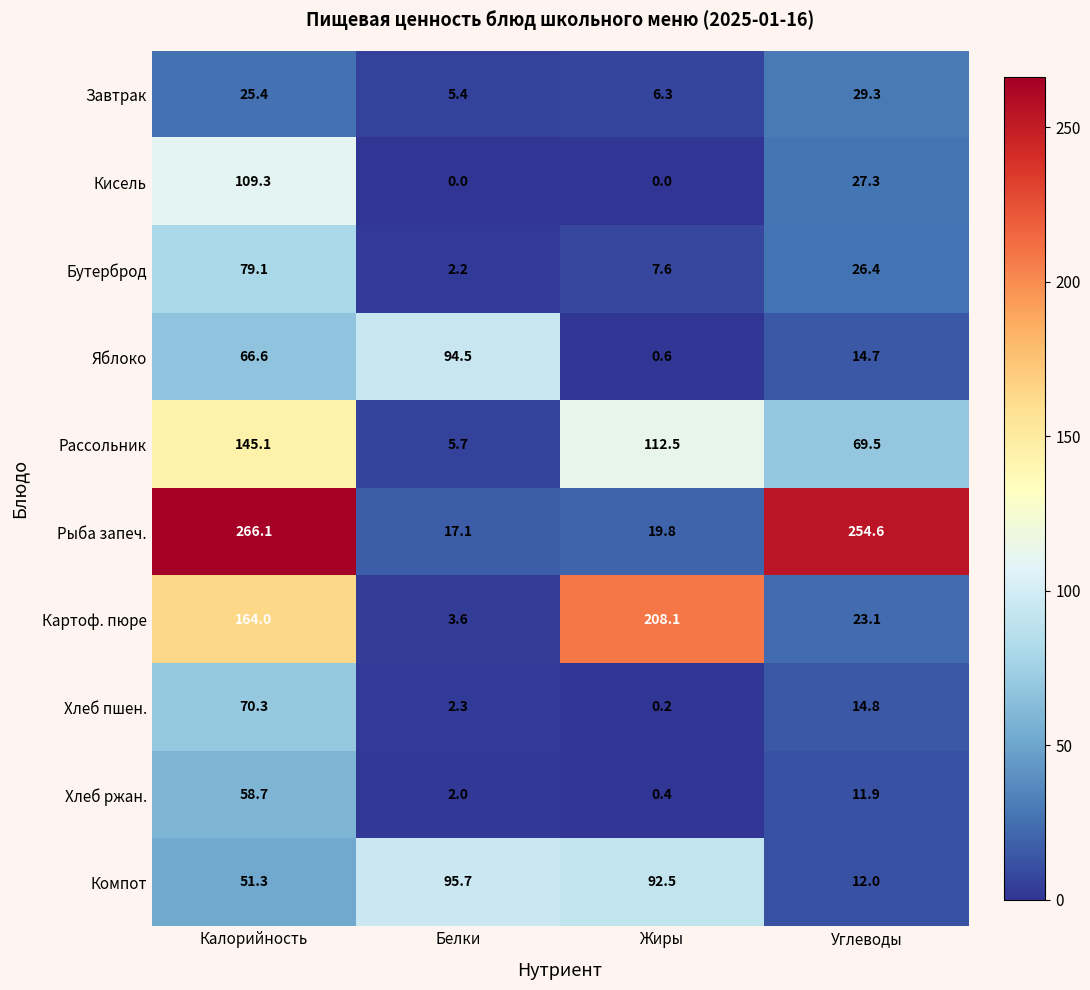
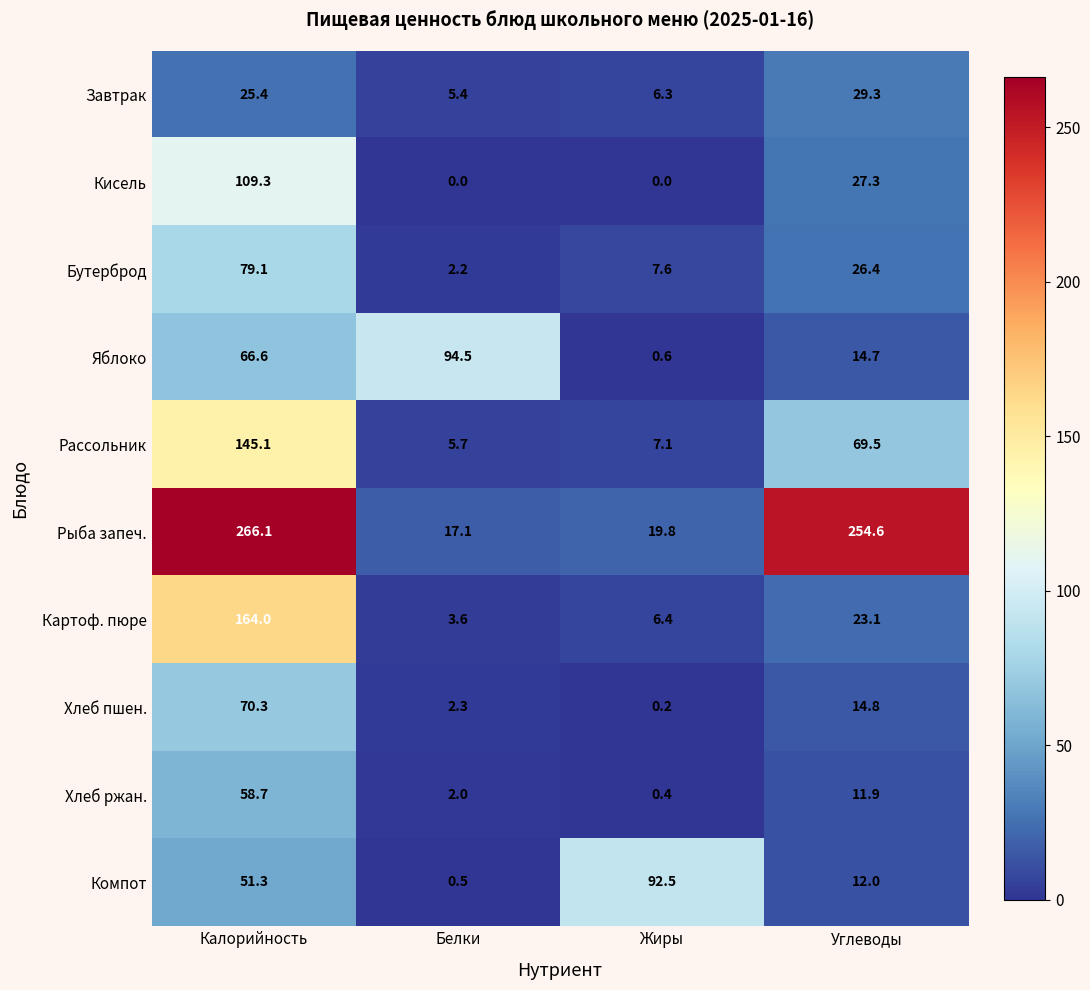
  {
    "Завтрак": {
      "Калорийность": 25.4,
      "Белки": 5.4,
      "Жиры": 6.3,
      "Углеводы": 29.3
    },
    "Кисель": {
      "Калорийность": 109.3,
      "Белки": 0.0,
      "Жиры": 0.0,
      "Углеводы": 27.3
    },
    "Бутерброд": {
      "Калорийность": 79.1,
      "Белки": 2.2,
      "Жиры": 7.6,
      "Углеводы": 26.4
    },
    "Яблоко": {
      "Калорийность": 66.6,
      "Белки": 94.5,
      "Жиры": 0.6,
      "Углеводы": 14.7
    },
    "Рассольник": {
      "Калорийность": 145.1,
      "Белки": 5.7,
-     "Жиры": 112.5,
+     "Жиры": 7.1,
      "Углеводы": 69.5
    },
    "Рыба запеч.": {
      "Калорийность": 266.1,
      "Белки": 17.1,
      "Жиры": 19.8,
      "Углеводы": 254.6
    },
    "Картоф. пюре": {
      "Калорийность": 164.0,
      "Белки": 3.6,
-     "Жиры": 208.1,
+     "Жиры": 6.4,
      "Углеводы": 23.1
    },
    "Хлеб пшен.": {
      "Калорийность": 70.3,
      "Белки": 2.3,
      "Жиры": 0.2,
      "Углеводы": 14.8
    },
    "Хлеб ржан.": {
      "Калорийность": 58.7,
      "Белки": 2.0,
      "Жиры": 0.4,
      "Углеводы": 11.9
    },
    "Компот": {
      "Калорийность": 51.3,
-     "Белки": 95.7,
+     "Белки": 0.5,
      "Жиры": 92.5,
      "Углеводы": 12.0
    }
  }
